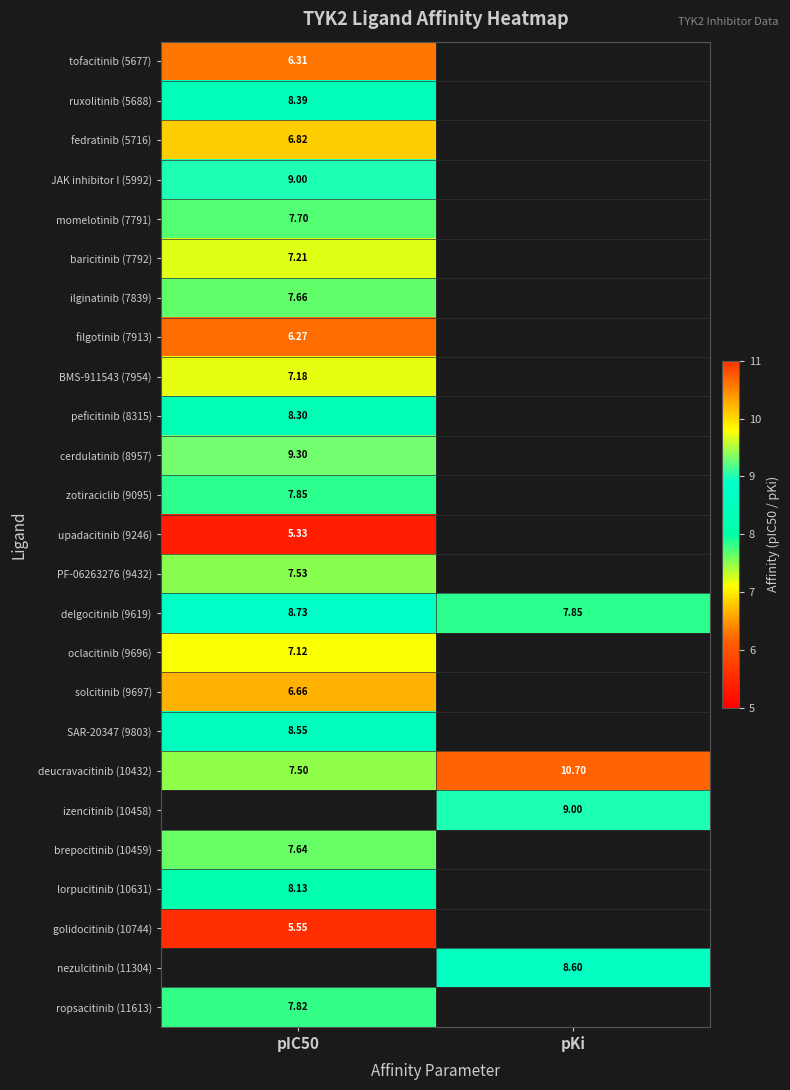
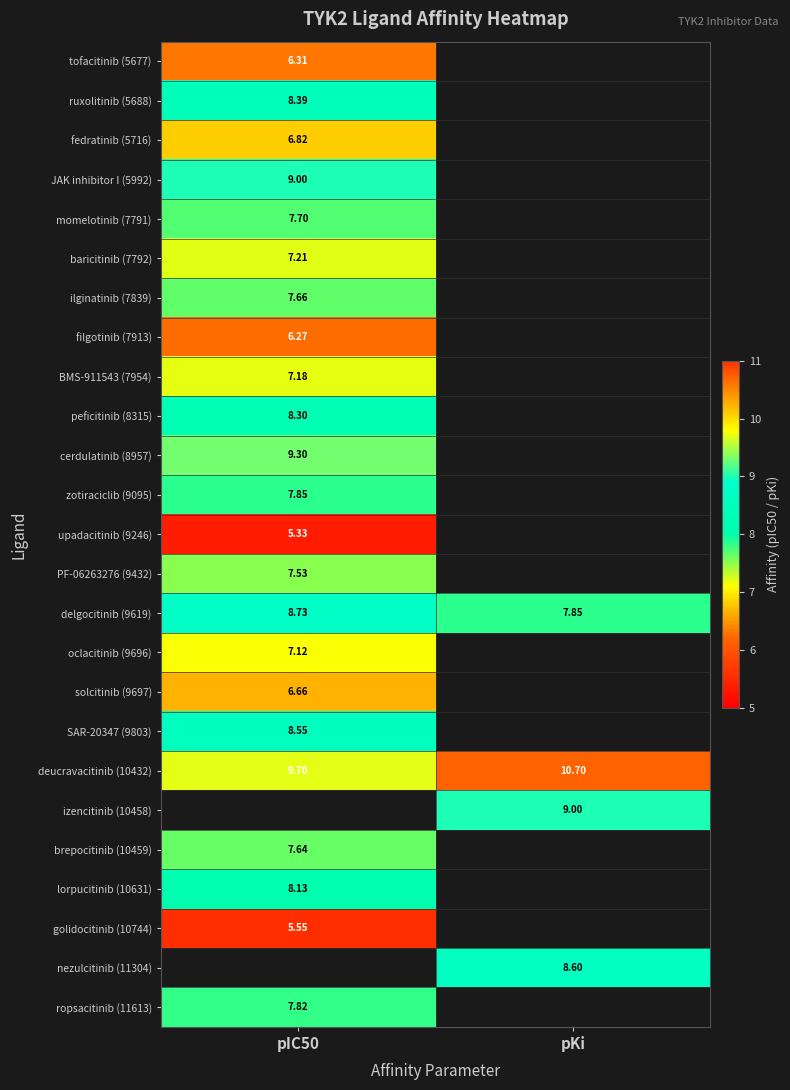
  {
    "tofacitinib (5677)": {
      "pIC50": 6.31
    },
    "ruxolitinib (5688)": {
      "pIC50": 8.39
    },
    "fedratinib (5716)": {
      "pIC50": 6.82
    },
    "JAK inhibitor I (5992)": {
      "pIC50": 9.00
    },
    "momelotinib (7791)": {
      "pIC50": 7.70
    },
    "baricitinib (7792)": {
      "pIC50": 7.21
    },
    "ilginatinib (7839)": {
      "pIC50": 7.66
    },
    "filgotinib (7913)": {
      "pIC50": 6.27
    },
    "BMS-911543 (7954)": {
      "pIC50": 7.18
    },
    "peficitinib (8315)": {
      "pIC50": 8.30
    },
    "cerdulatinib (8957)": {
      "pIC50": 9.30
    },
    "zotiraciclib (9095)": {
      "pIC50": 7.85
    },
    "upadacitinib (9246)": {
      "pIC50": 5.33
    },
    "PF-06263276 (9432)": {
      "pIC50": 7.53
    },
    "delgocitinib (9619)": {
      "pIC50": 8.73,
      "pKi": 7.85
    },
    "oclacitinib (9696)": {
      "pIC50": 7.12
    },
    "solcitinib (9697)": {
      "pIC50": 6.66
    },
    "SAR-20347 (9803)": {
      "pIC50": 8.55
    },
    "deucravacitinib (10432)": {
-     "pIC50": 7.50,
+     "pIC50": 9.70,
      "pKi": 10.70
    },
    "izencitinib (10458)": {
      "pKi": 9.00
    },
    "brepocitinib (10459)": {
      "pIC50": 7.64
    },
    "lorpucitinib (10631)": {
      "pIC50": 8.13
    },
    "golidocitinib (10744)": {
      "pIC50": 5.55
    },
    "nezulcitinib (11304)": {
      "pKi": 8.60
    },
    "ropsacitinib (11613)": {
      "pIC50": 7.82
    }
  }
